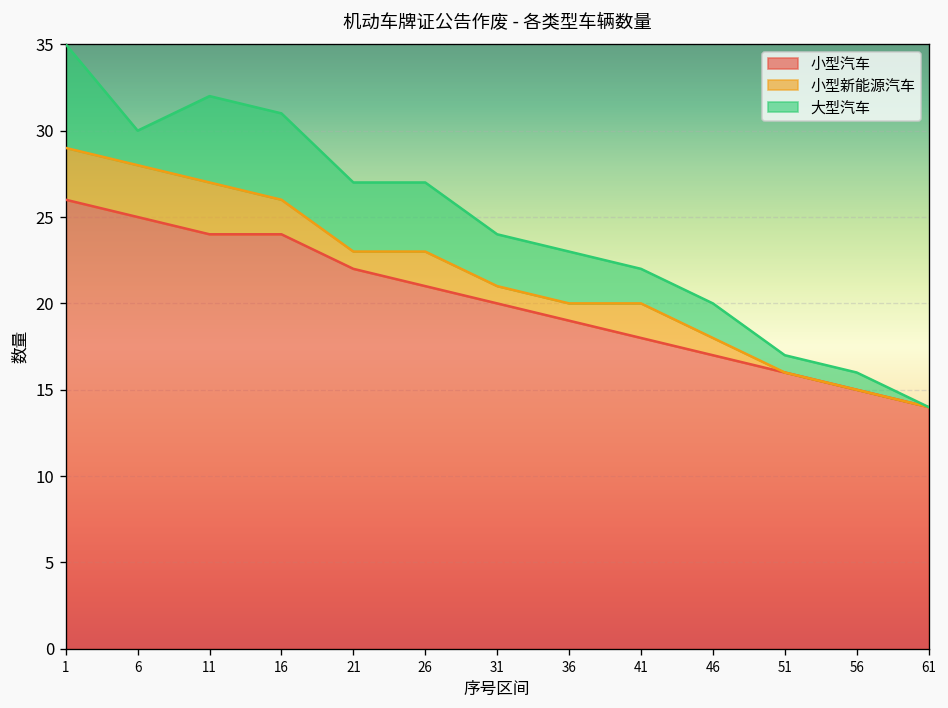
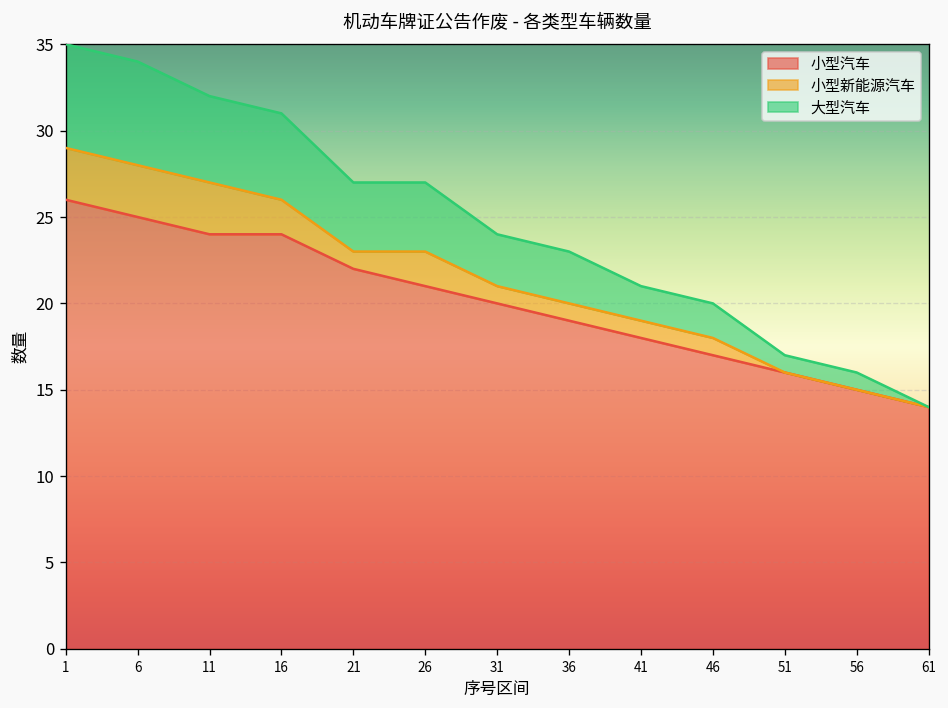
  {
    "小型汽车": {
      "1": 26,
      "6": 25,
      "11": 24,
      "16": 24,
      "21": 22,
      "26": 21,
      "31": 20,
      "36": 19,
      "41": 18,
      "46": 17
    },
    "小型新能源汽车": {
      "1": 3,
      "6": 3,
      "11": 3,
      "16": 2,
      "21": 1,
      "26": 2,
      "31": 1,
      "36": 1,
-     "41": 2,
+     "41": 1,
      "46": 1
    },
    "大型汽车": {
      "1": 6,
-     "6": 2,
+     "6": 6,
      "11": 5,
      "16": 5,
      "21": 4,
      "26": 4,
      "31": 3,
      "36": 3,
      "41": 2,
      "46": 2,
      "51": 1,
      "56": 1
    }
  }
